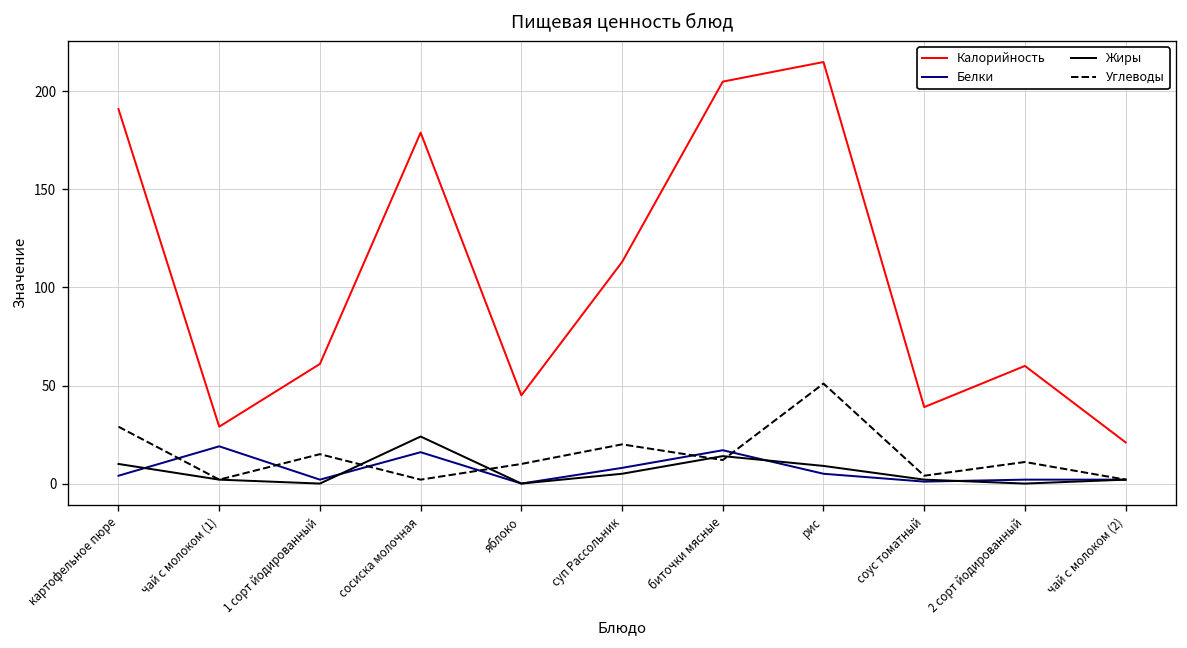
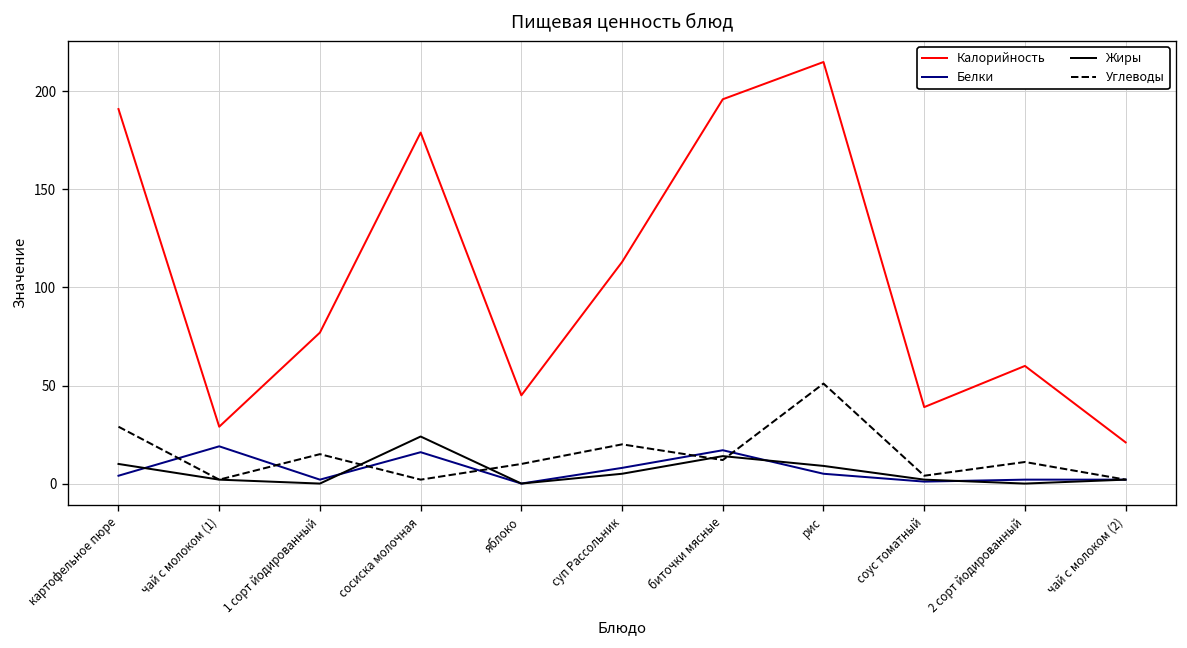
  {
    "Калорийность": {
      "картофельное пюре": 191,
      "чай с молоком (1)": 29,
-     "1 сорт йодированный": 61,
+     "1 сорт йодированный": 77,
      "сосиска молочная": 179,
      "яблоко": 45,
      "суп Рассольник": 113,
-     "биточки мясные": 205,
+     "биточки мясные": 196,
      "рис": 215,
      "соус томатный": 39,
      "2 сорт йодированный": 60,
      "чай с молоком (2)": 21
    },
    "Белки": {
      "картофельное пюре": 4,
      "чай с молоком (1)": 19,
      "1 сорт йодированный": 2,
      "сосиска молочная": 16,
      "суп Рассольник": 8,
      "биточки мясные": 17,
      "рис": 5,
      "2 сорт йодированный": 2
    }
  }
